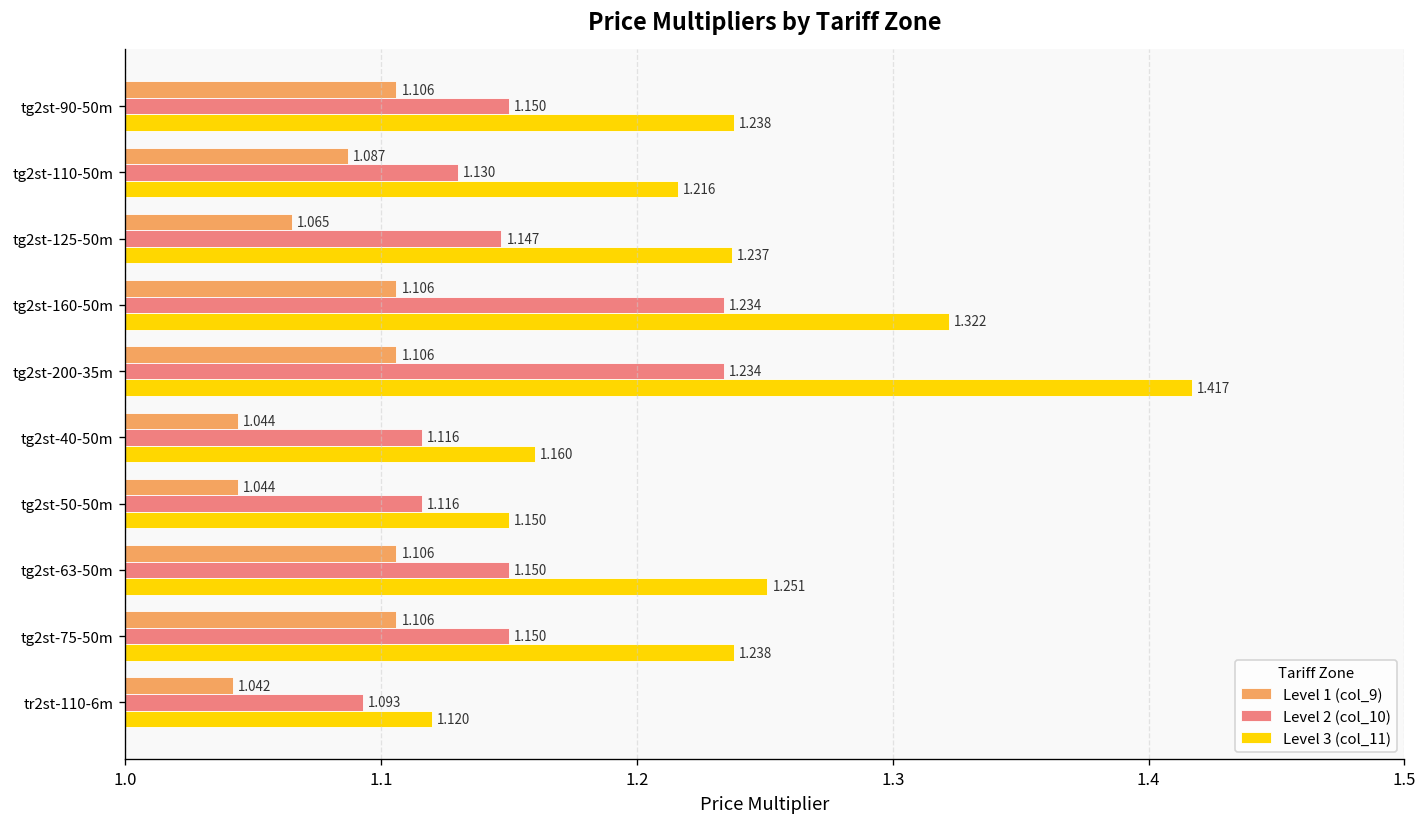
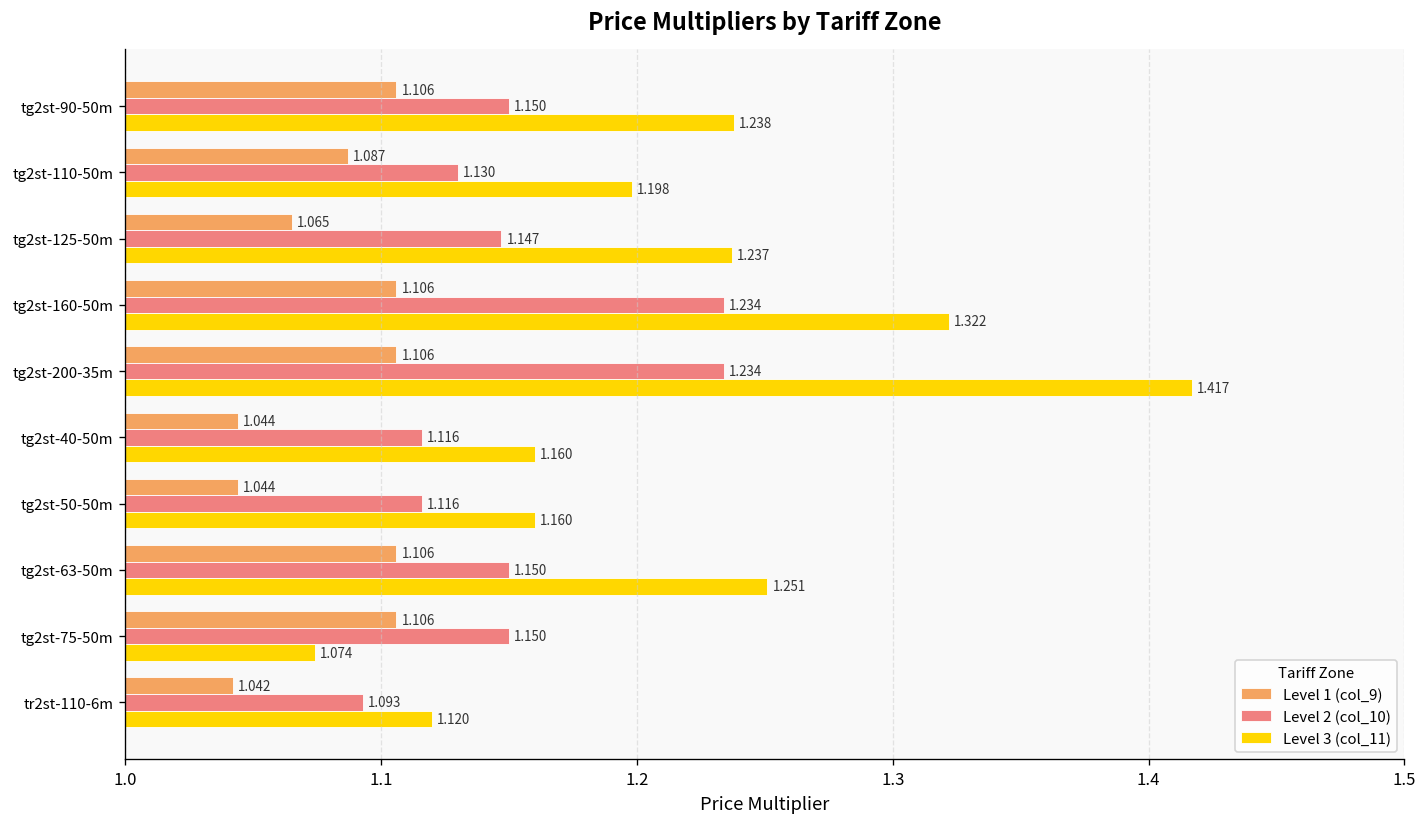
  {
    "Level 3 (col_11)": {
      "tg2st-90-50m": 1.238,
-     "tg2st-110-50m": 1.216,
+     "tg2st-110-50m": 1.198,
      "tg2st-125-50m": 1.237,
      "tg2st-160-50m": 1.322,
      "tg2st-200-35m": 1.417,
      "tg2st-40-50m": 1.160,
-     "tg2st-50-50m": 1.150,
+     "tg2st-50-50m": 1.160,
      "tg2st-63-50m": 1.251,
-     "tg2st-75-50m": 1.238,
+     "tg2st-75-50m": 1.074,
      "tr2st-110-6m": 1.120
    }
  }
